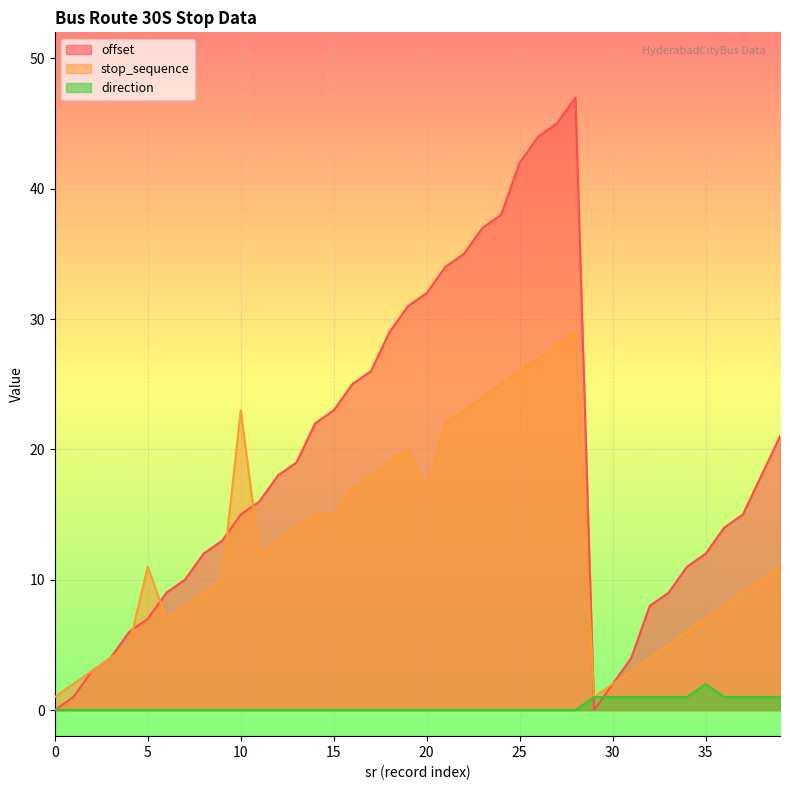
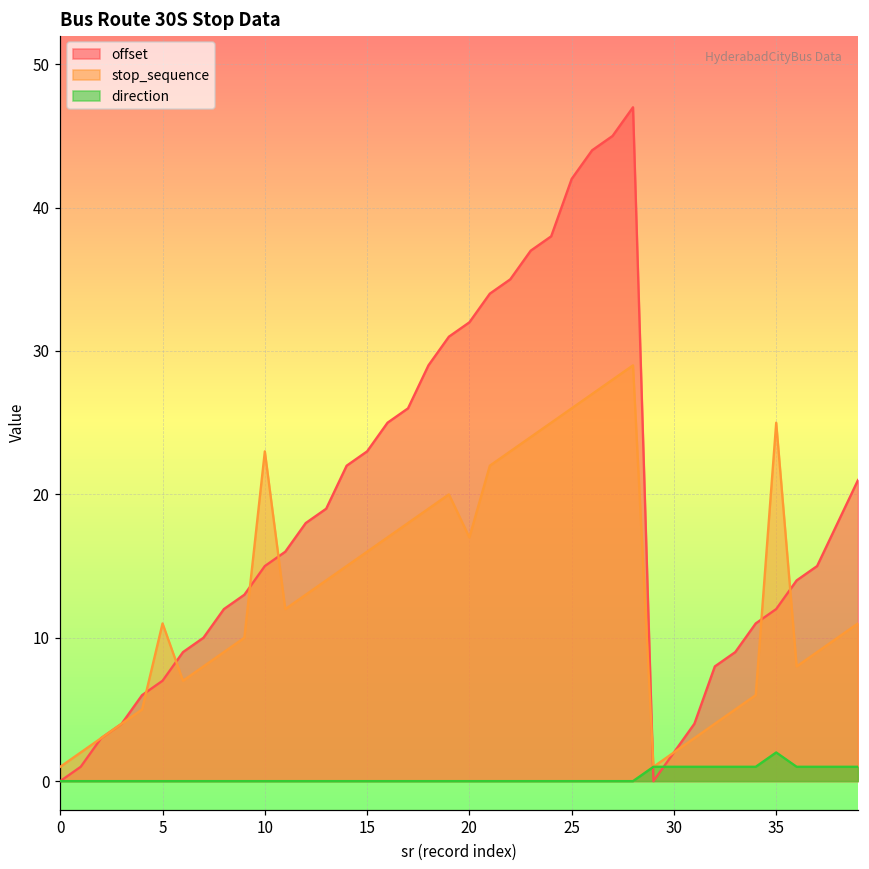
  {
    "offset": {
      "5": 7,
      "10": 15,
      "15": 23,
      "20": 32,
      "25": 42,
      "35": 12
    },
    "stop_sequence": {
      "0": 1,
      "5": 11,
      "10": 23,
-     "15": 15,
+     "15": 16,
      "20": 17,
      "25": 26,
-     "35": 7
+     "35": 25
    },
    "direction": {
      "5": 0,
      "10": 0,
      "15": 0,
      "20": 0,
      "25": 0,
      "30": 1,
      "35": 2
    }
  }
